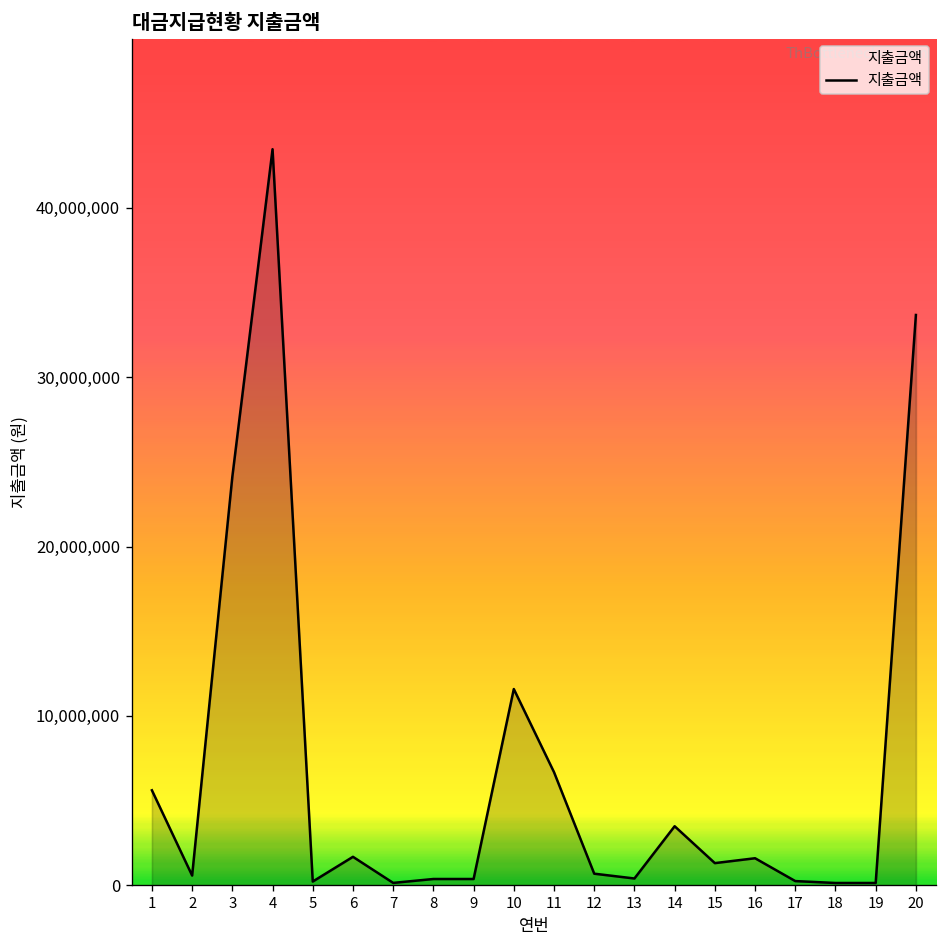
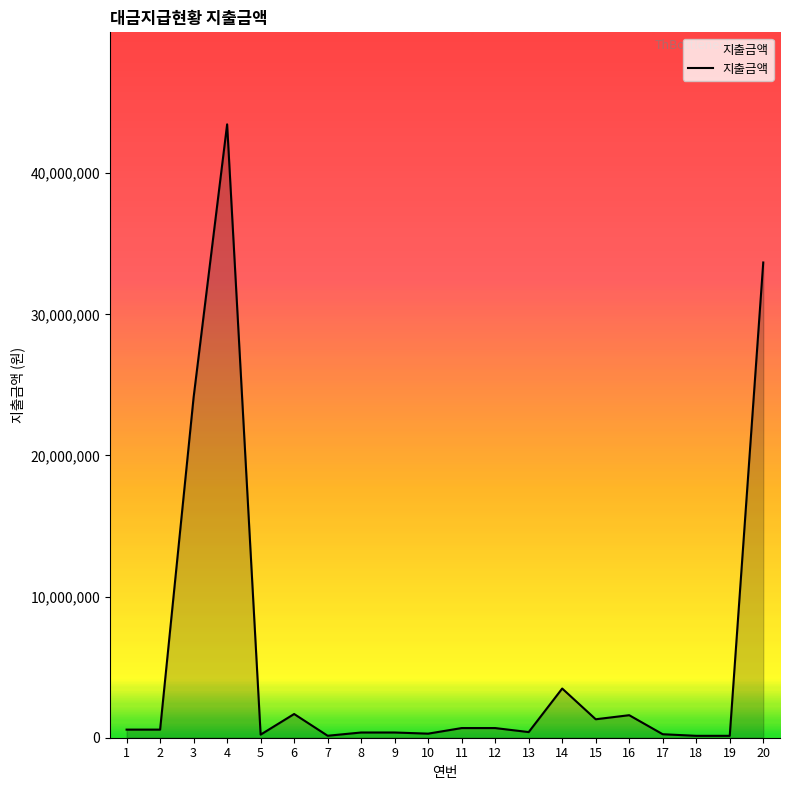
  {
-   "1": "5,600,000",
+   "1": "600,000",
    "2": "600,000",
    "3": "24,100,000",
    "4": "43,500,000",
    "5": "200,000",
    "6": "1,700,000",
    "7": "100,000",
    "8": "400,000",
    "9": "400,000",
-   "10": "11,600,000",
-   "11": "6,700,000",
+   "10": "300,000",
+   "11": "700,000",
    "12": "700,000",
    "13": "400,000",
    "14": "3,500,000",
    "15": "1,300,000",
    "16": "1,600,000",
    "17": "200,000",
    "18": "100,000",
    "19": "100,000",
    "20": "33,700,000"
  }
